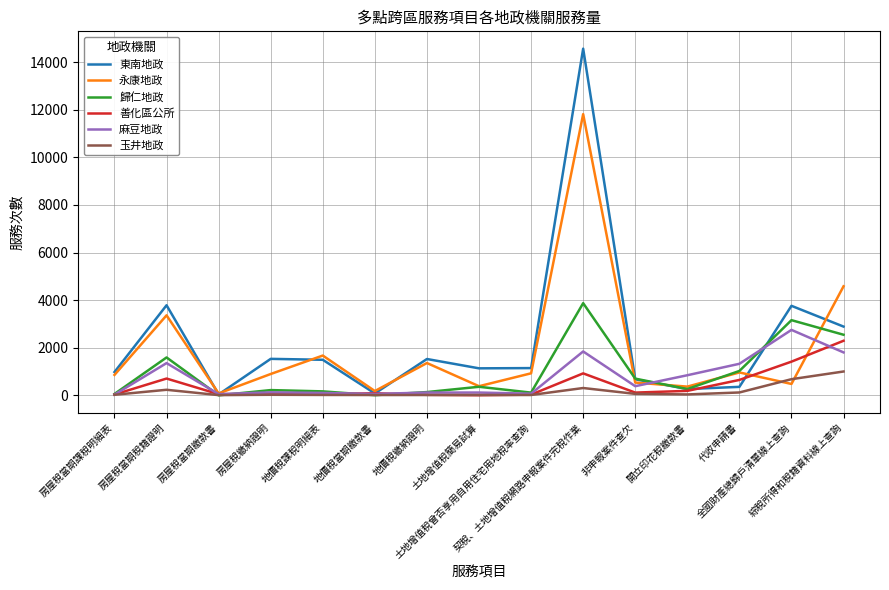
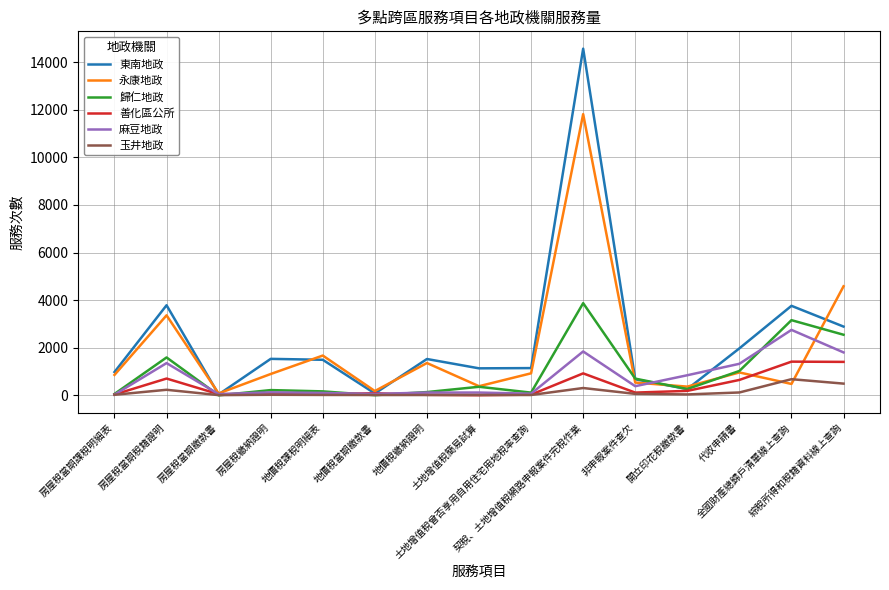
  {
    "東南地政": {
      "房屋稅當期課稅明細表": 1000,
      "房屋稅當期稅籍證明": 3800,
      "房屋稅繳納證明": 1500,
      "地價稅課稅明細表": 1500,
      "地價稅繳納證明": 1500,
      "土地增值稅簡易試算": 1100,
      "土地增值稅曾否享用自用住宅用地稅率查詢": 1100,
      "契稅、土地增值稅網路申報案件完稅作業": 14600,
-     "代收申請書": 400,
+     "代收申請書": 2000,
      "全國財產總歸戶清單線上查詢": 3800,
      "綜稅所得和稅籍資料線上查詢": 2900
    },
    "永康地政": {
      "房屋稅當期課稅明細表": 900,
      "房屋稅當期稅籍證明": 3400,
      "房屋稅繳納證明": 900,
      "地價稅課稅明細表": 1700,
      "地價稅繳納證明": 1400,
      "土地增值稅曾否享用自用住宅用地稅率查詢": 900,
      "契稅、土地增值稅網路申報案件完稅作業": 11800,
      "非申報案件查欠": 500,
      "全國財產總歸戶清單線上查詢": 500,
      "綜稅所得和稅籍資料線上查詢": 4600
    },
    "歸仁地政": {
      "房屋稅當期稅籍證明": 1600,
      "契稅、土地增值稅網路申報案件完稅作業": 3900,
      "全國財產總歸戶清單線上查詢": 3200,
      "綜稅所得和稅籍資料線上查詢": 2500
    },
    "善化區公所": {
      "房屋稅當期稅籍證明": 700,
      "契稅、土地增值稅網路申報案件完稅作業": 900,
      "代收申請書": 600,
      "全國財產總歸戶清單線上查詢": 1400,
-     "綜稅所得和稅籍資料線上查詢": 2300
+     "綜稅所得和稅籍資料線上查詢": 1400
    },
    "麻豆地政": {
      "房屋稅當期稅籍證明": 1400,
      "契稅、土地增值稅網路申報案件完稅作業": 1800,
      "非申報案件查欠": 400,
      "開立印花稅繳款書": 800,
      "代收申請書": 1300,
      "全國財產總歸戶清單線上查詢": 2700,
      "綜稅所得和稅籍資料線上查詢": 1800
    },
    "玉井地政": {
      "房屋稅當期稅籍證明": 200,
      "契稅、土地增值稅網路申報案件完稅作業": 300,
      "開立印花稅繳款書": 0,
      "代收申請書": 100,
      "全國財產總歸戶清單線上查詢": 700,
-     "綜稅所得和稅籍資料線上查詢": 1000
+     "綜稅所得和稅籍資料線上查詢": 500
    }
  }
